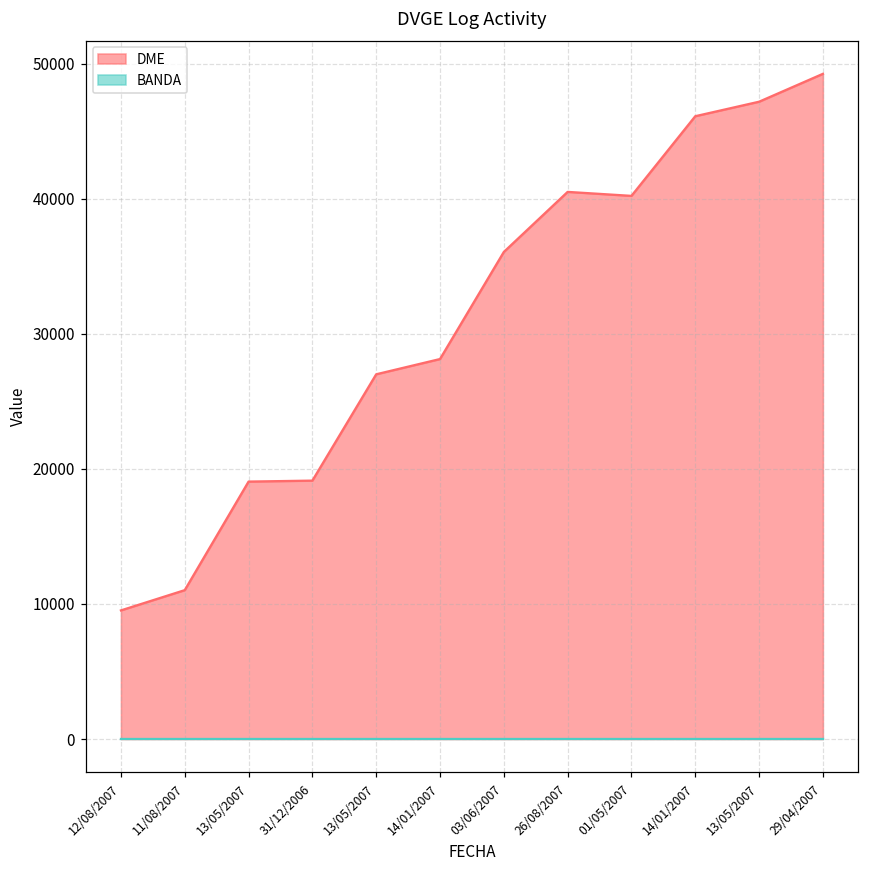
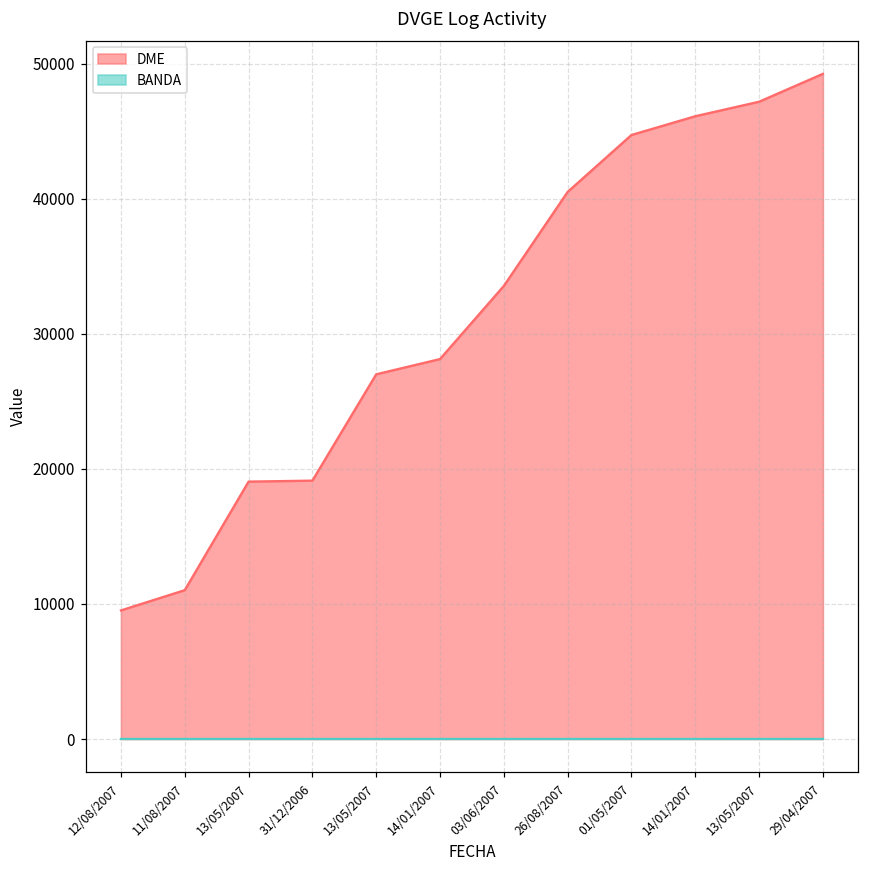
  {
    "DME": {
      "12/08/2007": 9500,
      "11/08/2007": 11000,
      "31/12/2006": 19100,
-     "03/06/2007": 36100,
+     "03/06/2007": 33500,
      "26/08/2007": 40500,
-     "01/05/2007": 40200,
+     "01/05/2007": 44700,
      "29/04/2007": 49200
    },
    "BANDA": {
      "12/08/2007": 0,
      "11/08/2007": 0,
      "31/12/2006": 0,
      "03/06/2007": 0,
      "26/08/2007": 0,
      "01/05/2007": 0,
      "29/04/2007": 0
    }
  }
